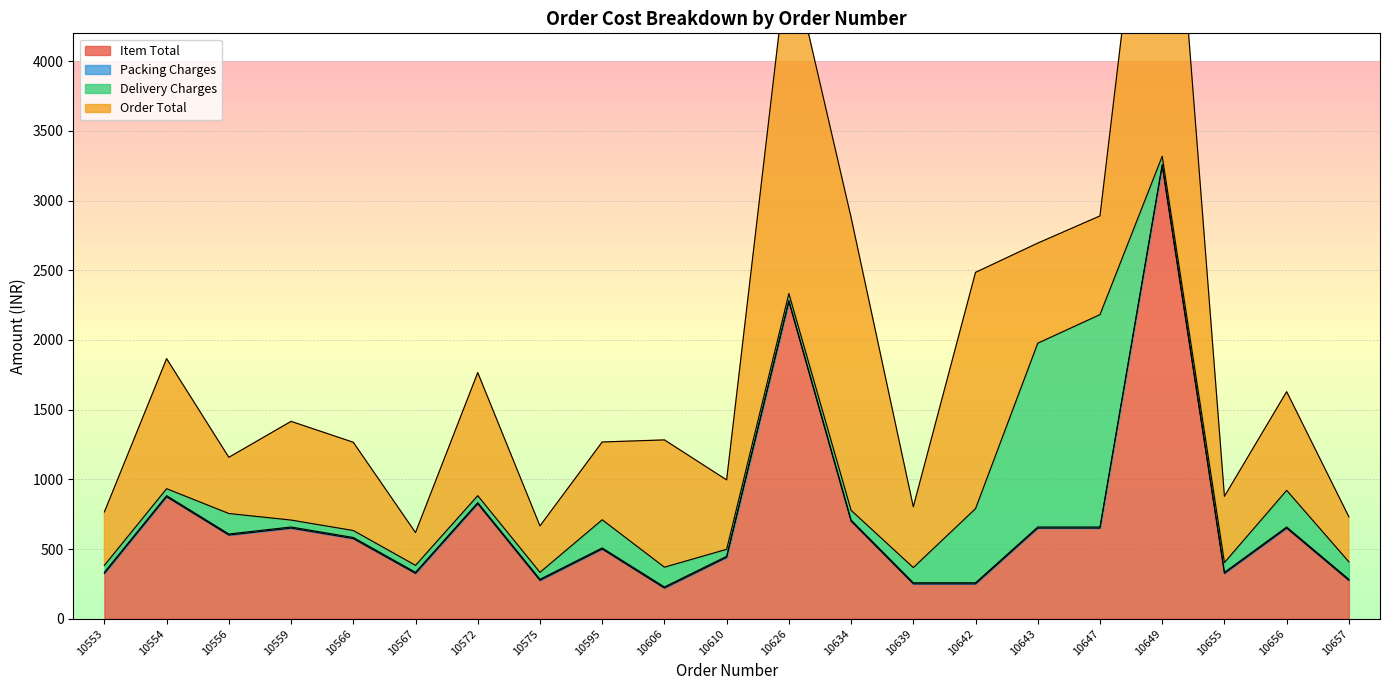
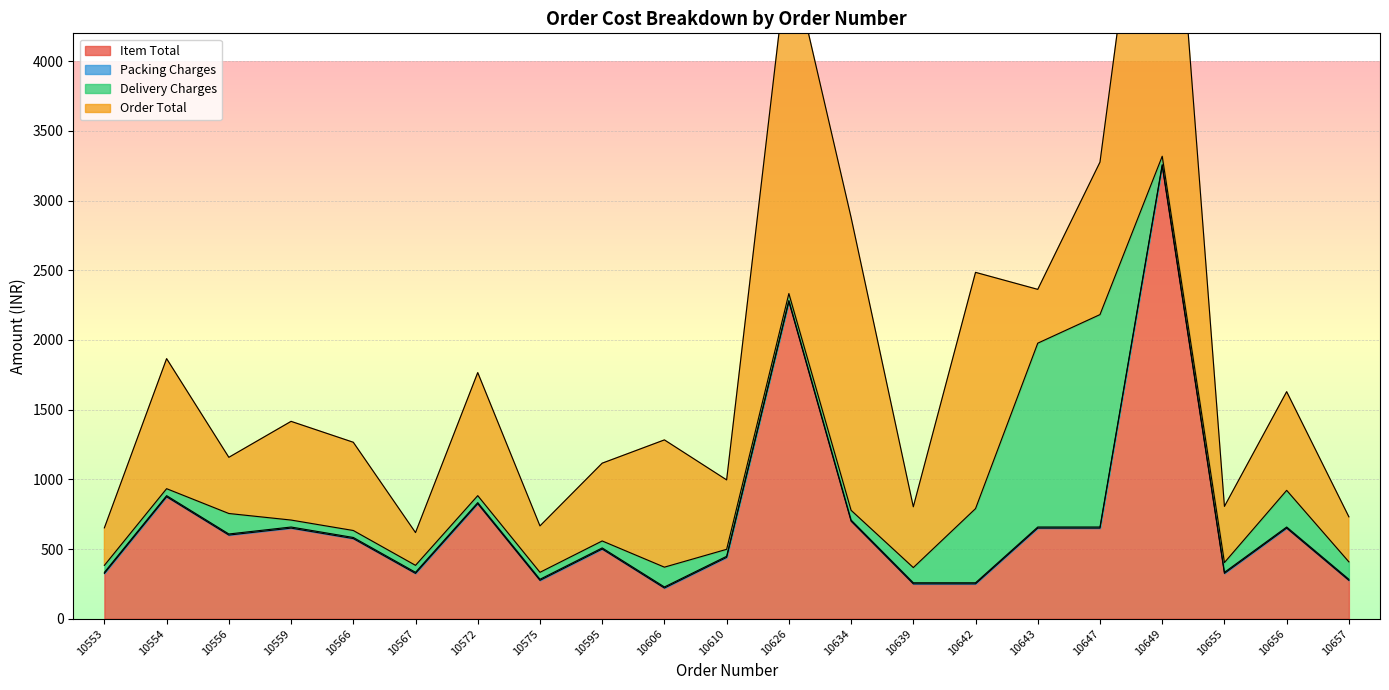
  {
    "Delivery Charges": {
      "10553": 50,
      "10554": 50,
      "10556": 150,
      "10559": 50,
      "10566": 50,
      "10567": 50,
      "10572": 50,
      "10575": 50,
-     "10595": 200,
+     "10595": 50,
      "10606": 140,
      "10610": 50,
      "10626": 50,
      "10634": 70,
      "10639": 110,
      "10642": 530,
      "10643": 1320,
      "10647": 1520,
      "10649": 60,
      "10655": 70,
      "10656": 260,
      "10657": 130
    },
    "Order Total": {
-     "10553": 380,
+     "10553": 270,
      "10554": 930,
      "10556": 400,
      "10559": 710,
      "10566": 630,
      "10567": 240,
      "10572": 880,
      "10575": 330,
      "10595": 560,
      "10606": 910,
      "10610": 500,
      "10634": 2100,
      "10639": 440,
      "10642": 1700,
-     "10643": 720,
-     "10647": 710,
-     "10655": 480,
+     "10643": 390,
+     "10647": 1090,
+     "10655": 400,
      "10656": 710,
      "10657": 320
    }
  }
